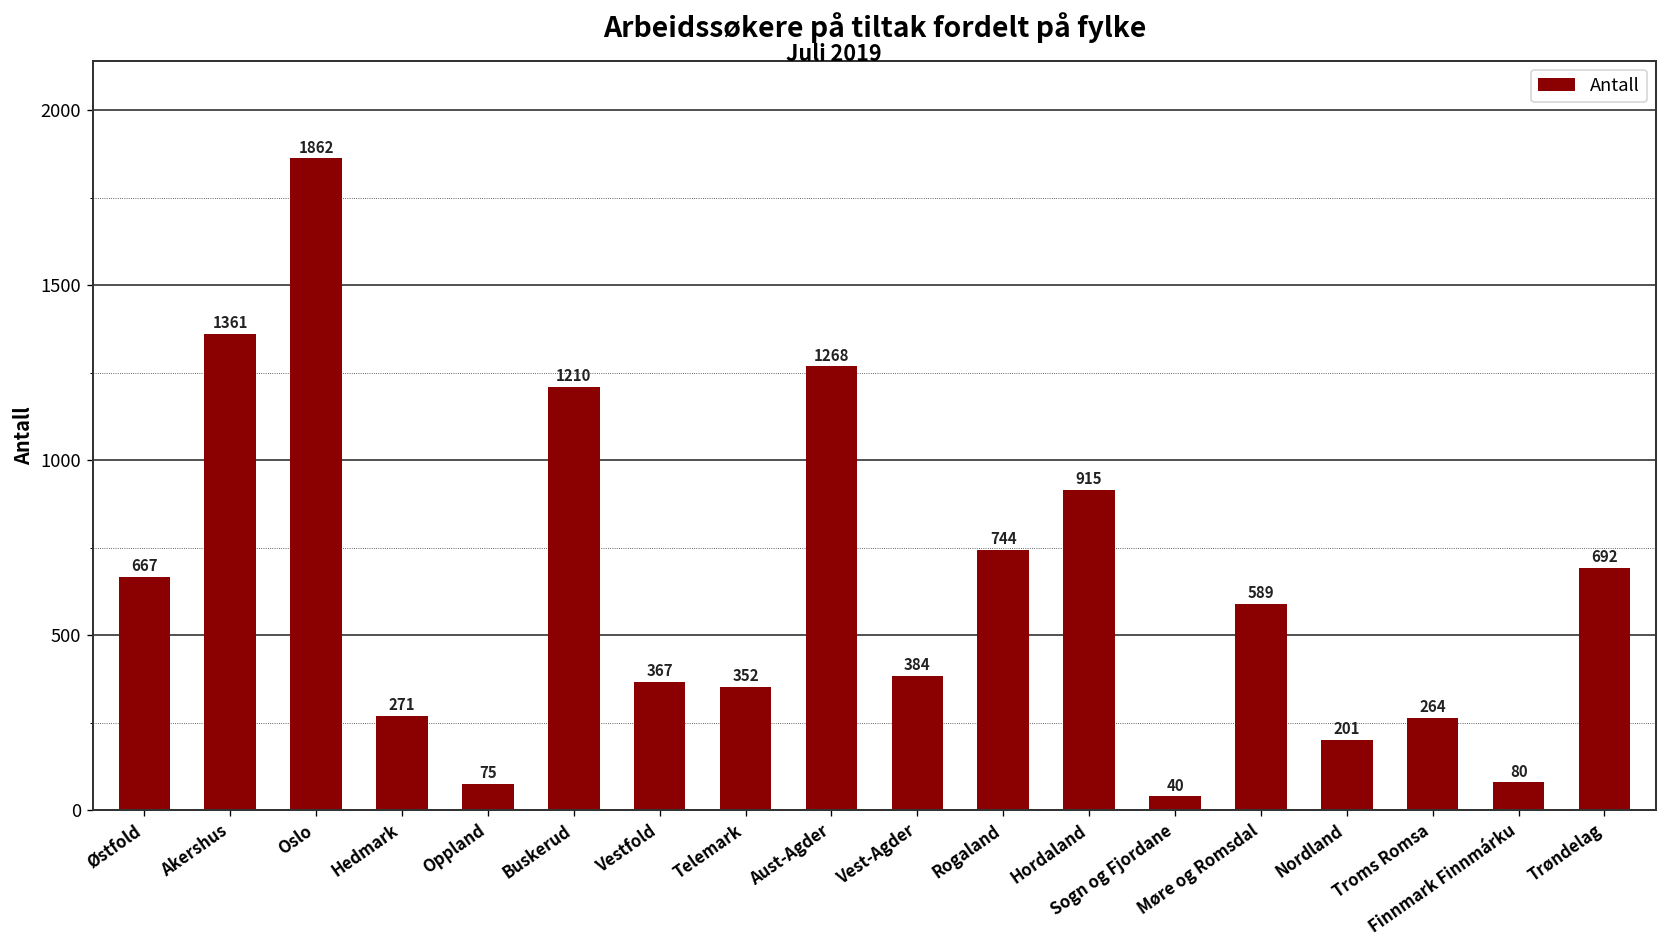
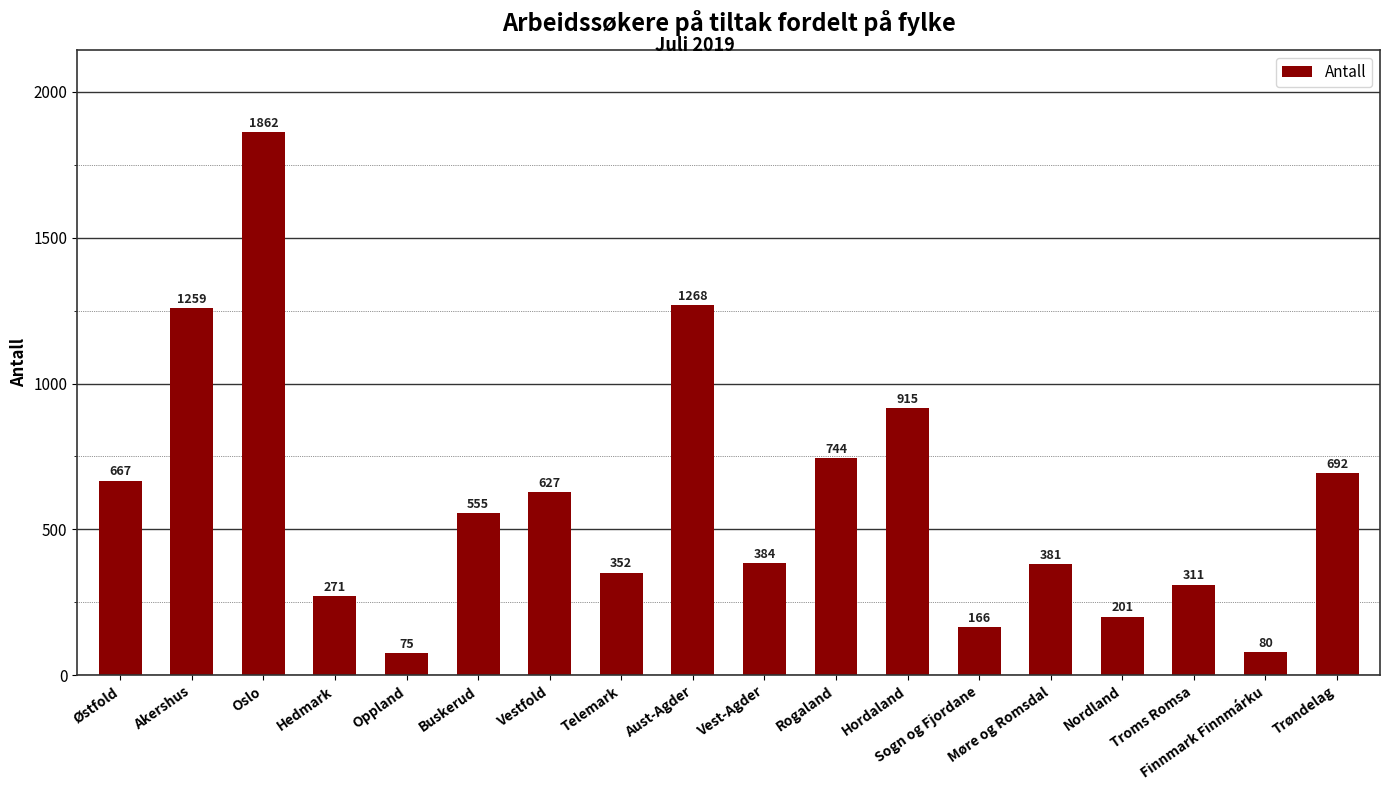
  {
    "Østfold": 667,
-   "Akershus": 1361,
+   "Akershus": 1259,
    "Oslo": 1862,
    "Hedmark": 271,
    "Oppland": 75,
-   "Buskerud": 1210,
-   "Vestfold": 367,
+   "Buskerud": 555,
+   "Vestfold": 627,
    "Telemark": 352,
    "Aust-Agder": 1268,
    "Vest-Agder": 384,
    "Rogaland": 744,
    "Hordaland": 915,
-   "Sogn og Fjordane": 40,
-   "Møre og Romsdal": 589,
+   "Sogn og Fjordane": 166,
+   "Møre og Romsdal": 381,
    "Nordland": 201,
-   "Troms Romsa": 264,
+   "Troms Romsa": 311,
    "Finnmark Finnmárku": 80,
    "Trøndelag": 692
  }
